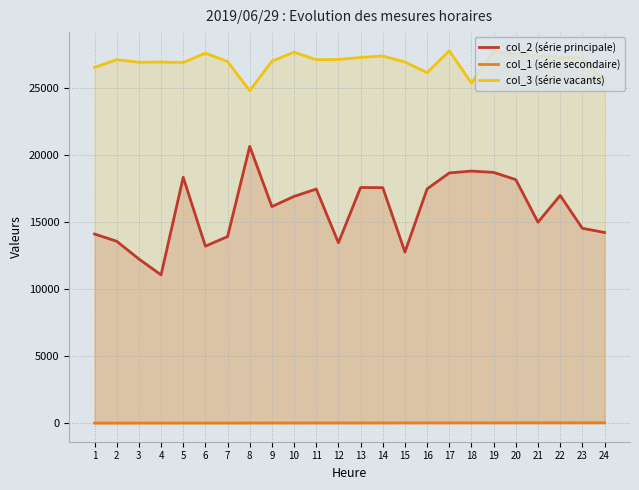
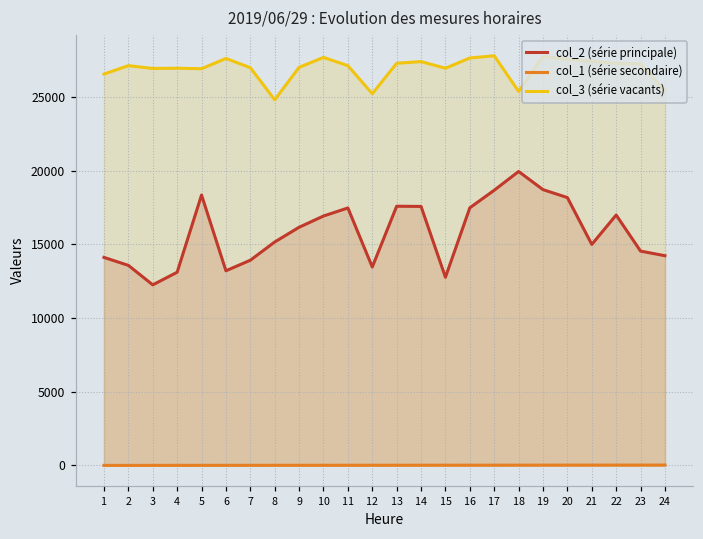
  {
    "col_2 (série principale)": {
      "1": 14100,
      "2": 13600,
      "3": 12300,
-     "4": 11100,
+     "4": 13100,
      "5": 18400,
      "6": 13200,
      "7": 13900,
-     "8": 20700,
+     "8": 15200,
      "9": 16200,
      "10": 16900,
      "11": 17500,
      "12": 13500,
      "13": 17600,
      "14": 17600,
      "15": 12800,
      "16": 17500,
      "17": 18700,
-     "18": 18800,
+     "18": 19900,
      "19": 18700,
      "20": 18200,
      "21": 15000,
      "22": 17000,
      "23": 14500,
      "24": 14200
    },
    "col_1 (série secondaire)": {
      "1": 0,
      "2": 0,
      "3": 0,
      "4": 0,
      "5": 0,
      "6": 0,
      "7": 0,
      "8": 0,
      "9": 0,
      "10": 0,
      "11": 0,
      "12": 0,
      "13": 0,
      "14": 0,
      "15": 0,
      "16": 0,
      "17": 0,
      "18": 0,
      "19": 0,
      "20": 0,
      "21": 0,
      "22": 0,
      "23": 0,
      "24": 0
    },
    "col_3 (série vacants)": {
      "1": 26600,
      "2": 27100,
      "3": 26900,
      "4": 27000,
      "5": 26900,
      "6": 27600,
      "7": 27000,
      "8": 24800,
      "9": 27000,
      "10": 27700,
      "11": 27100,
-     "12": 27100,
+     "12": 25200,
      "13": 27300,
      "14": 27400,
      "15": 27000,
-     "16": 26200,
+     "16": 27700,
      "17": 27800,
      "18": 25400
    }
  }
